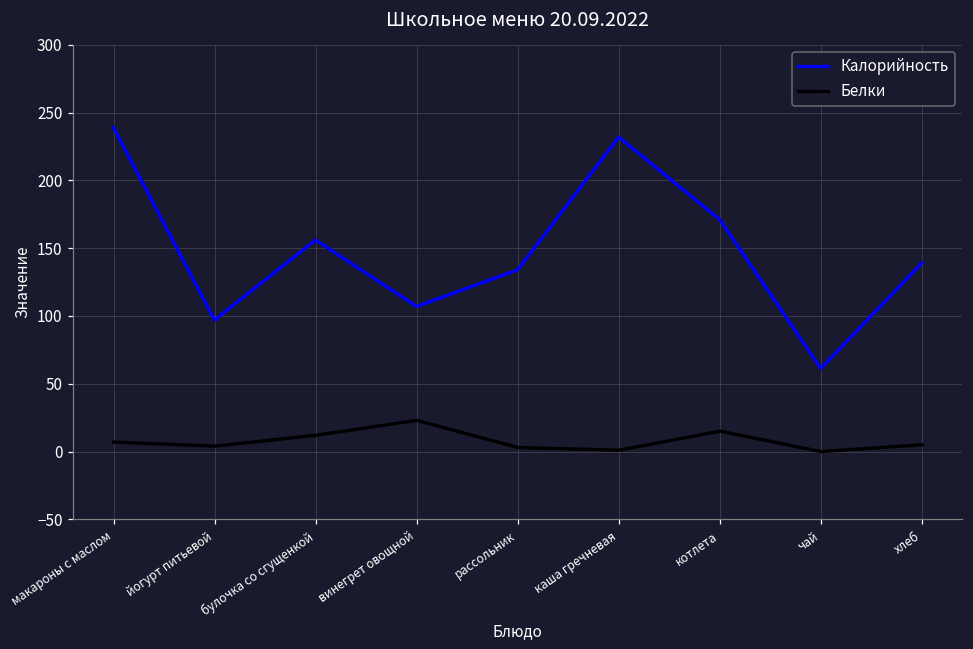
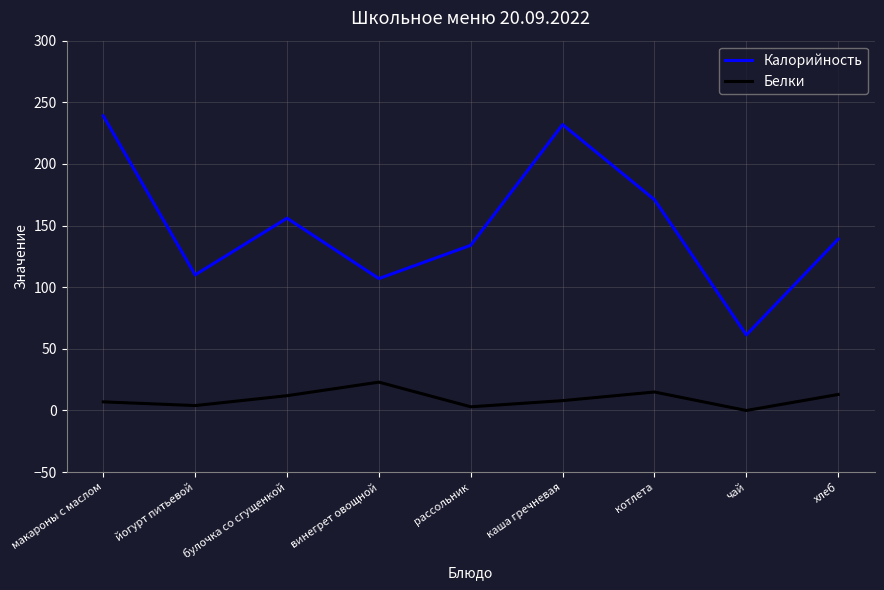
  {
    "Калорийность": {
      "макароны с маслом": 239,
-     "йогурт питьевой": 97,
+     "йогурт питьевой": 110,
      "булочка со сгущенкой": 156,
      "винегрет овощной": 107,
      "рассольник": 134,
      "каша гречневая": 232,
      "котлета": 171,
      "чай": 61,
      "хлеб": 139
    },
    "Белки": {
      "макароны с маслом": 7,
      "йогурт питьевой": 4,
      "булочка со сгущенкой": 12,
      "винегрет овощной": 23,
      "рассольник": 3,
-     "каша гречневая": 1,
+     "каша гречневая": 8,
      "котлета": 15,
      "чай": 0,
-     "хлеб": 5
+     "хлеб": 13
    }
  }
